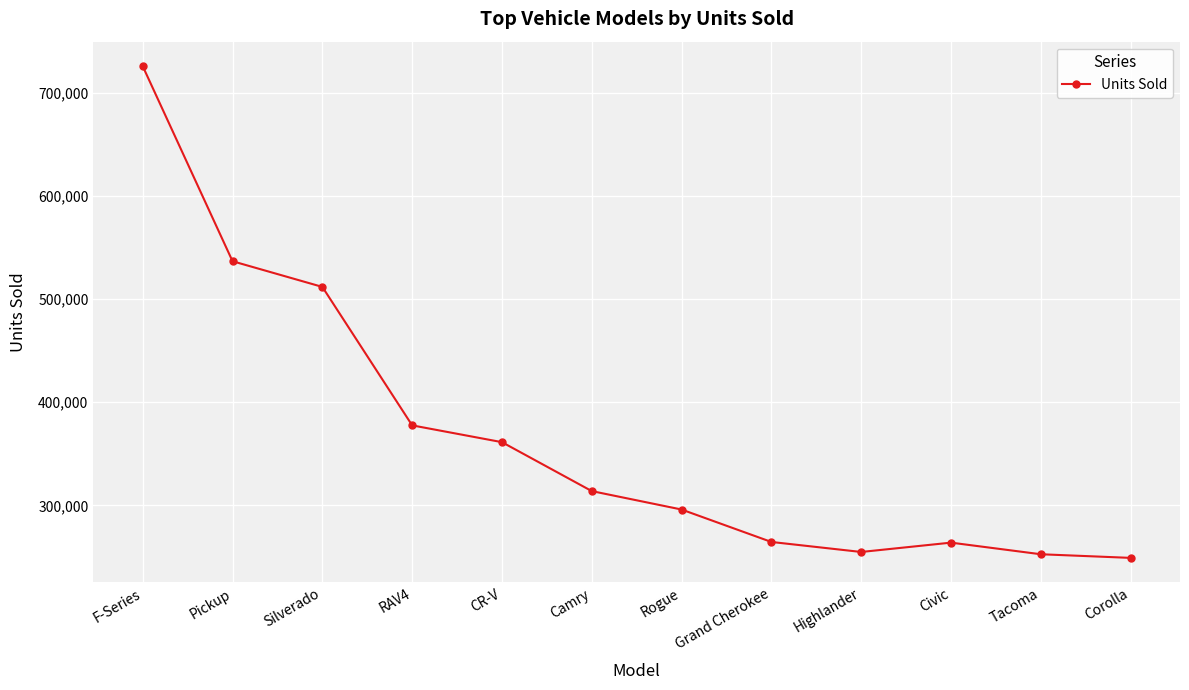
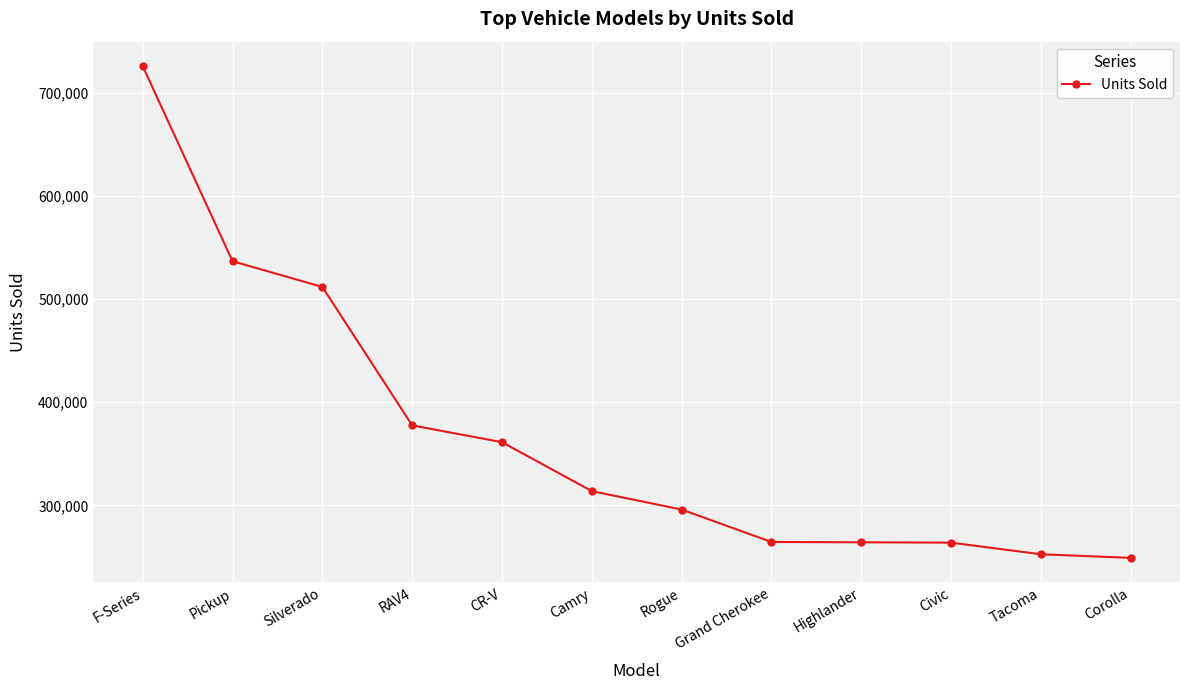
  {
    "F-Series": "726,000",
    "Pickup": "537,000",
    "Silverado": "512,000",
    "RAV4": "378,000",
    "CR-V": "361,000",
    "Camry": "314,000",
    "Rogue": "296,000",
    "Grand Cherokee": "264,000",
-   "Highlander": "255,000",
+   "Highlander": "264,000",
    "Civic": "264,000",
    "Tacoma": "253,000",
    "Corolla": "249,000"
  }
